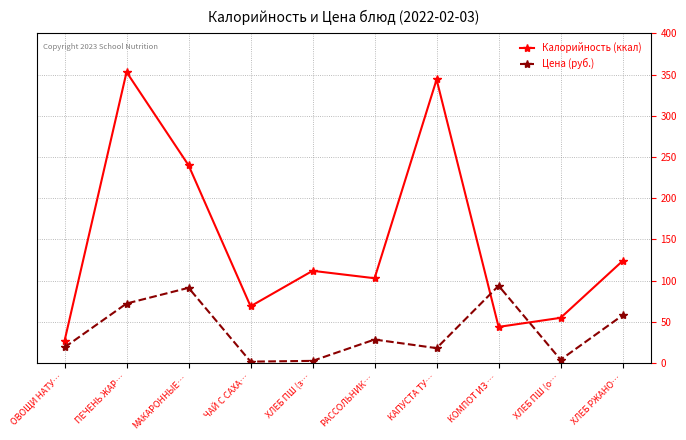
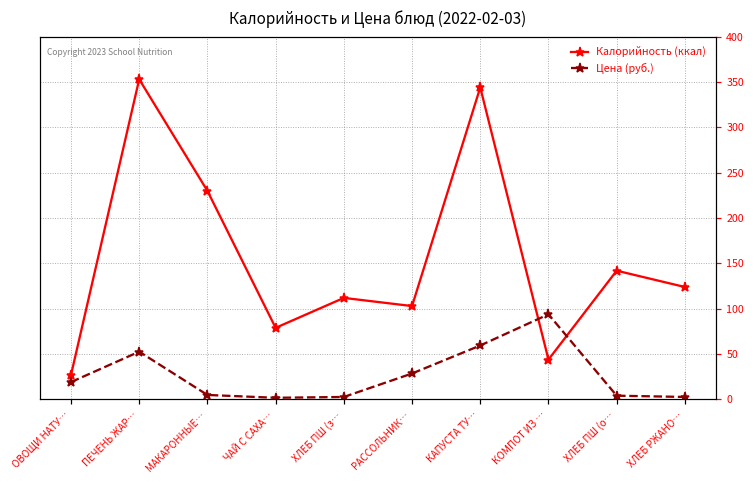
  {
    "Калорийность (ккал)": {
      "ОВОЩИ НАТУ…": 30,
-     "МАКАРОННЫЕ…": 240,
-     "ЧАЙ С САХА…": 70,
+     "МАКАРОННЫЕ…": 230,
+     "ЧАЙ С САХА…": 80,
      "ХЛЕБ ПШ (з…": 110,
      "РАССОЛЬНИК…": 100,
      "КАПУСТА ТУ…": 340,
      "КОМПОТ ИЗ …": 40,
-     "ХЛЕБ ПШ (о…": 60,
+     "ХЛЕБ ПШ (о…": 140,
      "ХЛЕБ РЖАНО…": 120
    },
    "Цена (руб.)": {
      "ОВОЩИ НАТУ…": 20,
-     "ПЕЧЕНЬ ЖАР…": 70,
-     "МАКАРОННЫЕ…": 90,
+     "ПЕЧЕНЬ ЖАР…": 50,
+     "МАКАРОННЫЕ…": 10,
      "ЧАЙ С САХА…": 0,
      "ХЛЕБ ПШ (з…": 0,
      "РАССОЛЬНИК…": 30,
-     "КАПУСТА ТУ…": 20,
+     "КАПУСТА ТУ…": 60,
      "КОМПОТ ИЗ …": 90,
      "ХЛЕБ ПШ (о…": 0,
-     "ХЛЕБ РЖАНО…": 60
+     "ХЛЕБ РЖАНО…": 0
    }
  }
